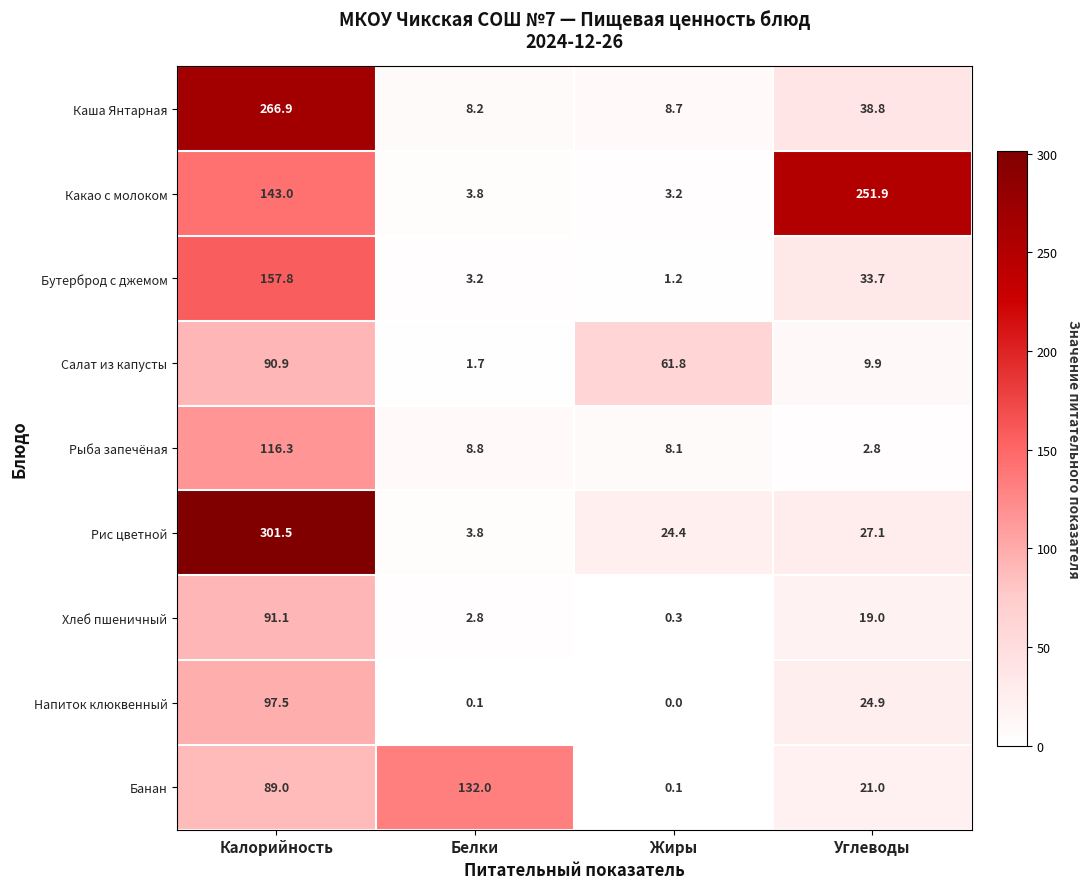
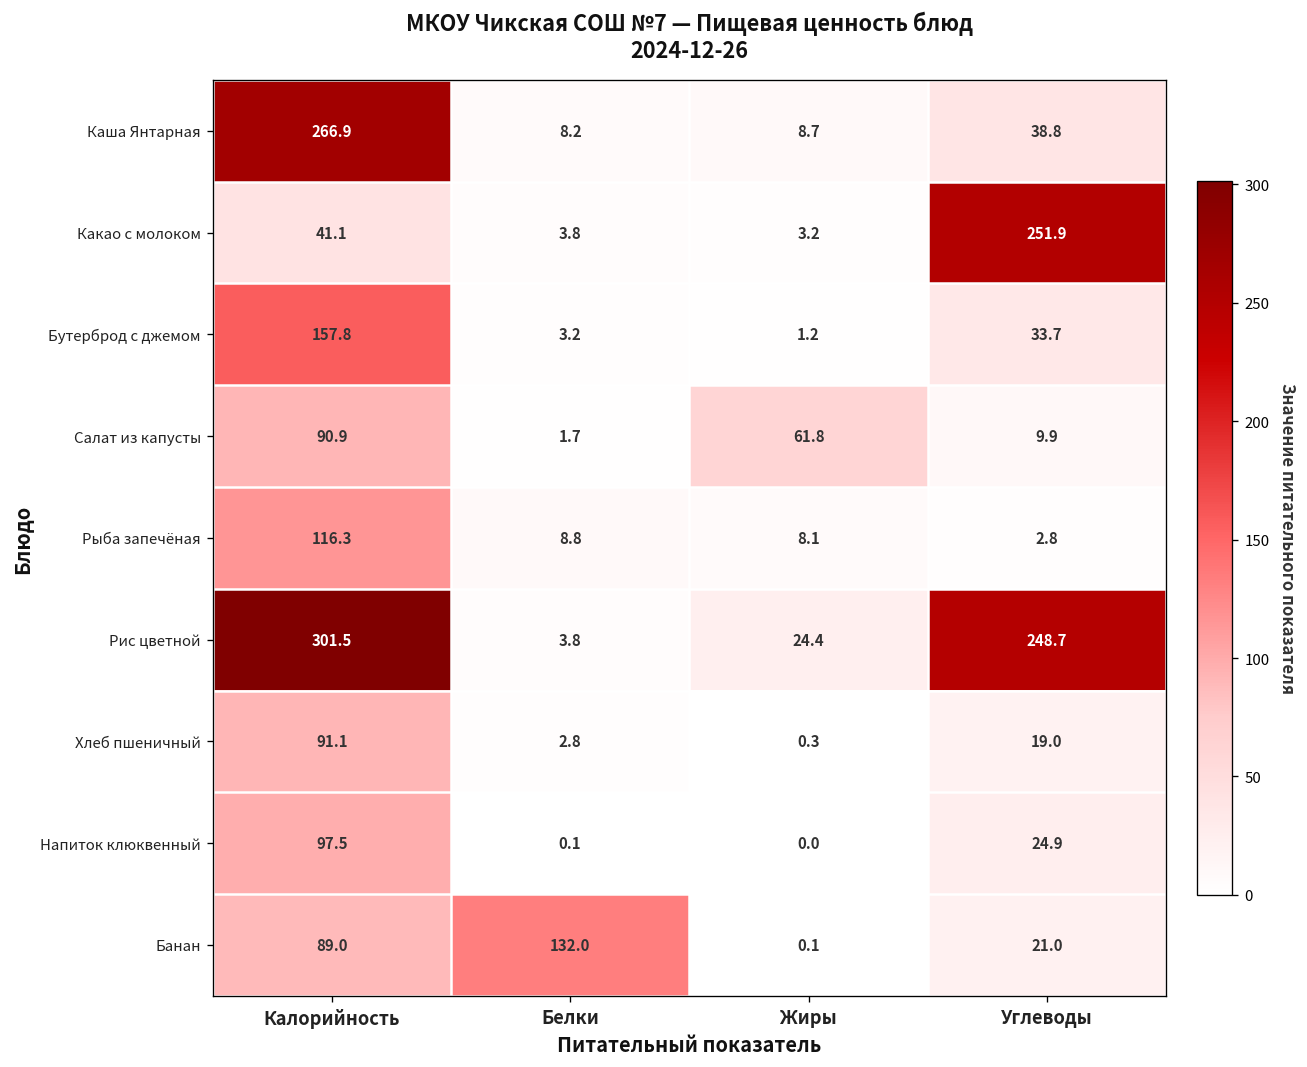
  {
    "Каша Янтарная": {
      "Калорийность": 266.9,
      "Белки": 8.2,
      "Жиры": 8.7,
      "Углеводы": 38.8
    },
    "Какао с молоком": {
-     "Калорийность": 143.0,
+     "Калорийность": 41.1,
      "Белки": 3.8,
      "Жиры": 3.2,
      "Углеводы": 251.9
    },
    "Бутерброд с джемом": {
      "Калорийность": 157.8,
      "Белки": 3.2,
      "Жиры": 1.2,
      "Углеводы": 33.7
    },
    "Салат из капусты": {
      "Калорийность": 90.9,
      "Белки": 1.7,
      "Жиры": 61.8,
      "Углеводы": 9.9
    },
    "Рыба запечёная": {
      "Калорийность": 116.3,
      "Белки": 8.8,
      "Жиры": 8.1,
      "Углеводы": 2.8
    },
    "Рис цветной": {
      "Калорийность": 301.5,
      "Белки": 3.8,
      "Жиры": 24.4,
-     "Углеводы": 27.1
+     "Углеводы": 248.7
    },
    "Хлеб пшеничный": {
      "Калорийность": 91.1,
      "Белки": 2.8,
      "Жиры": 0.3,
      "Углеводы": 19.0
    },
    "Напиток клюквенный": {
      "Калорийность": 97.5,
      "Белки": 0.1,
      "Жиры": 0.0,
      "Углеводы": 24.9
    },
    "Банан": {
      "Калорийность": 89.0,
      "Белки": 132.0,
      "Жиры": 0.1,
      "Углеводы": 21.0
    }
  }
